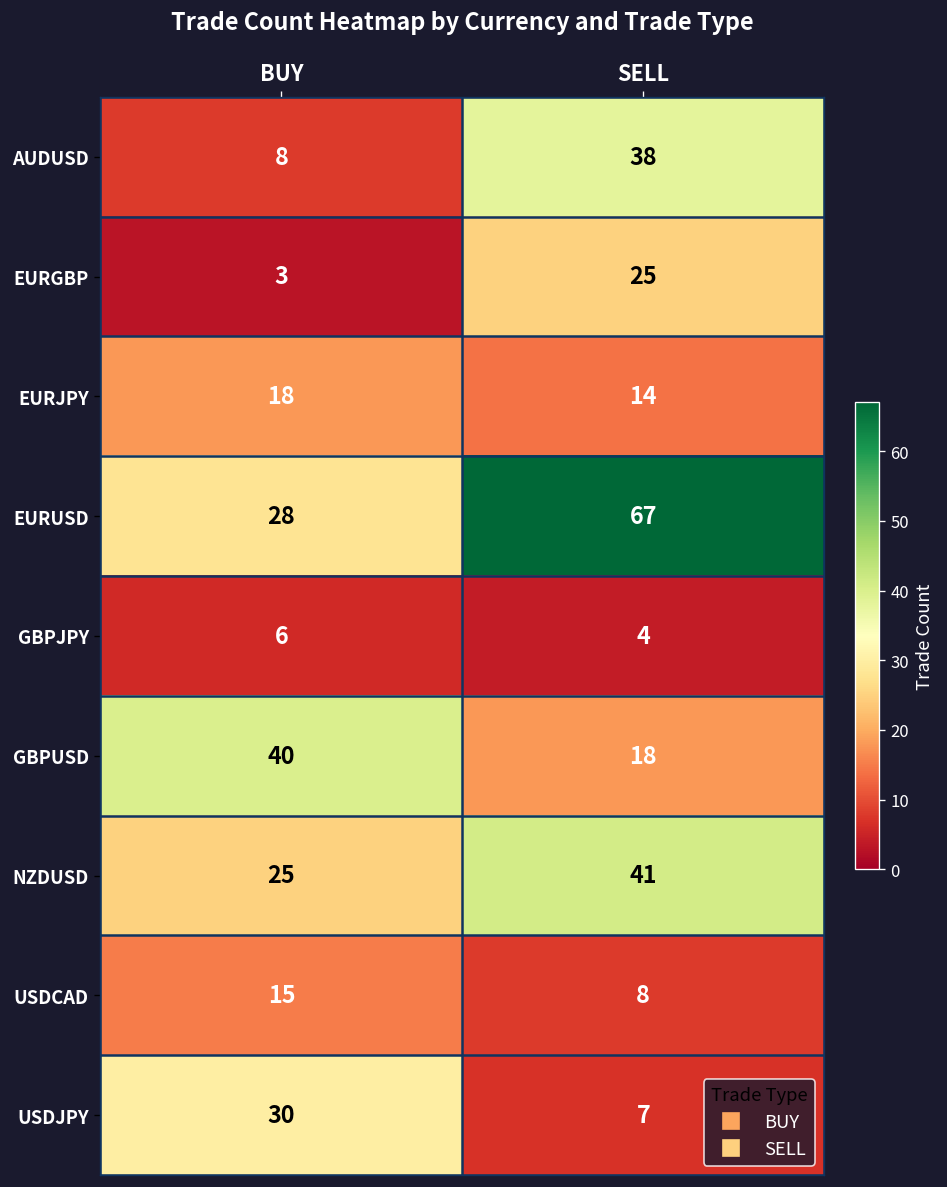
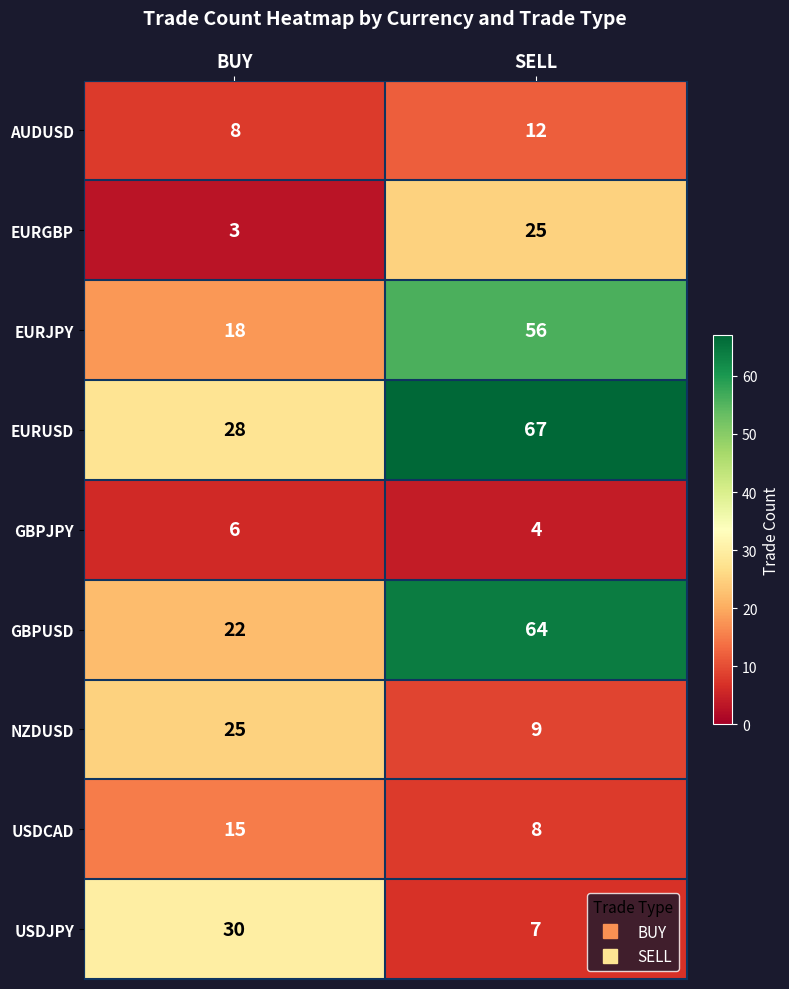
  {
    "AUDUSD": {
      "BUY": 8,
-     "SELL": 38
+     "SELL": 12
    },
    "EURGBP": {
      "BUY": 3,
      "SELL": 25
    },
    "EURJPY": {
      "BUY": 18,
-     "SELL": 14
+     "SELL": 56
    },
    "EURUSD": {
      "BUY": 28,
      "SELL": 67
    },
    "GBPJPY": {
      "BUY": 6,
      "SELL": 4
    },
    "GBPUSD": {
-     "BUY": 40,
-     "SELL": 18
+     "BUY": 22,
+     "SELL": 64
    },
    "NZDUSD": {
      "BUY": 25,
-     "SELL": 41
+     "SELL": 9
    },
    "USDCAD": {
      "BUY": 15,
      "SELL": 8
    },
    "USDJPY": {
      "BUY": 30,
      "SELL": 7
    }
  }
